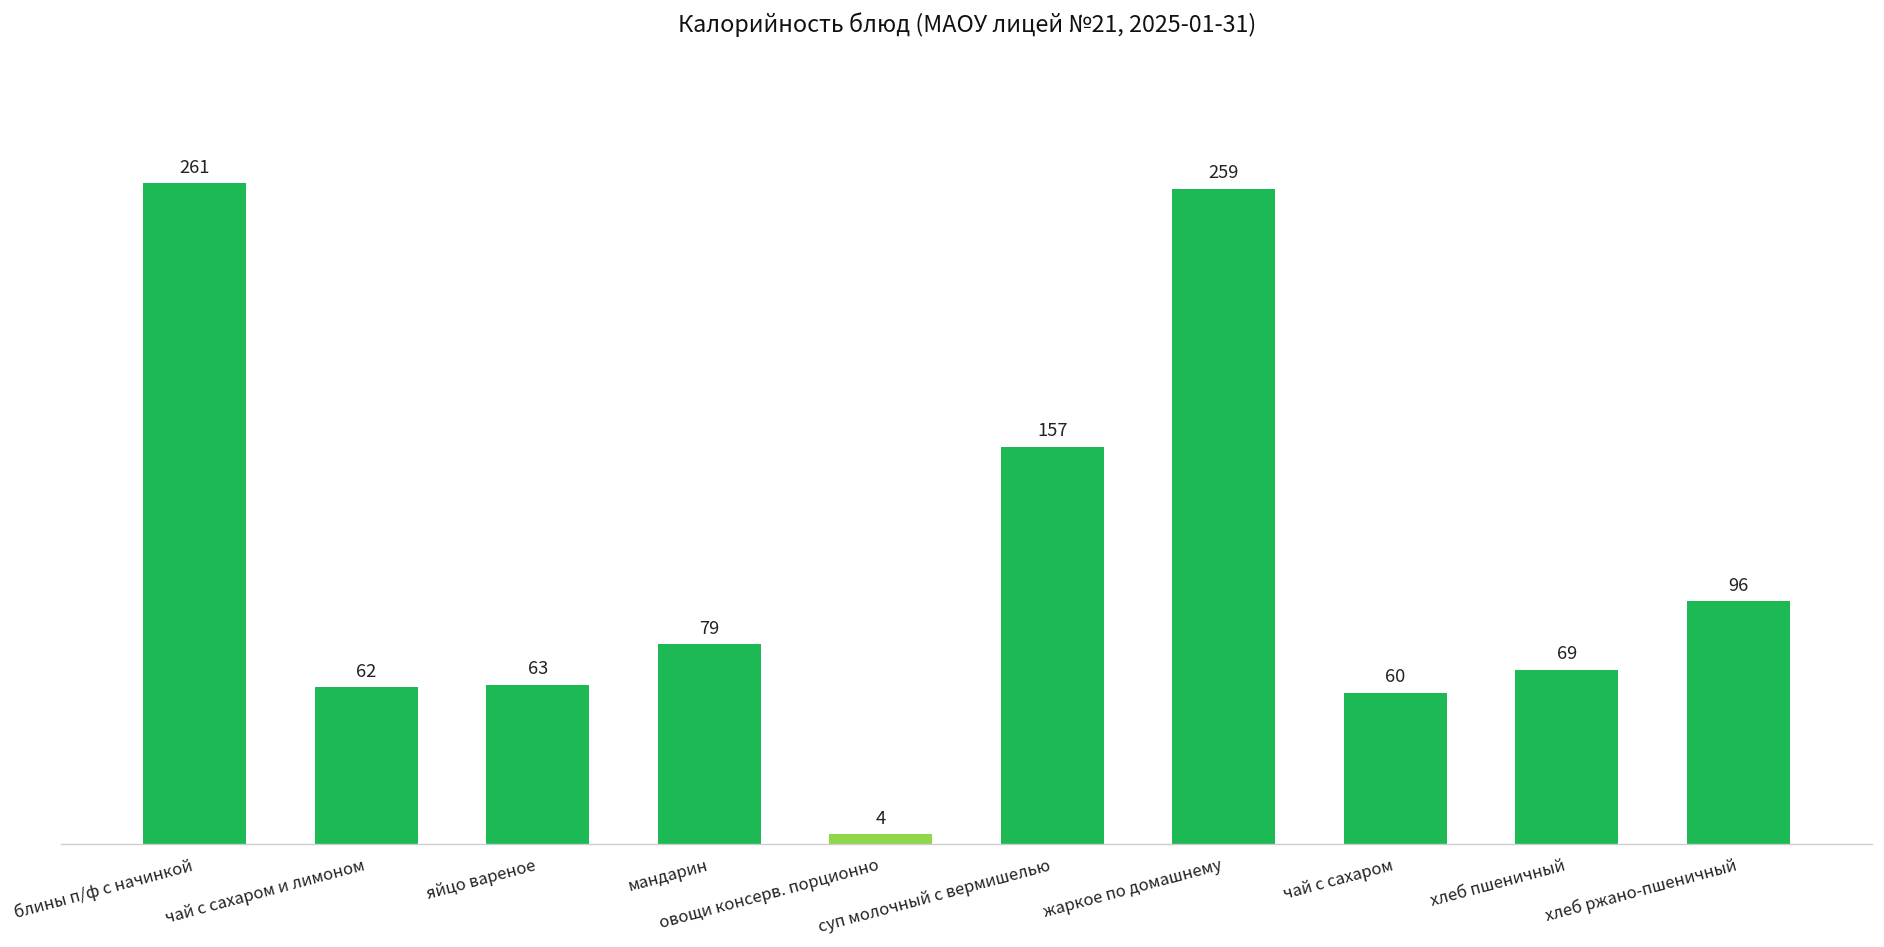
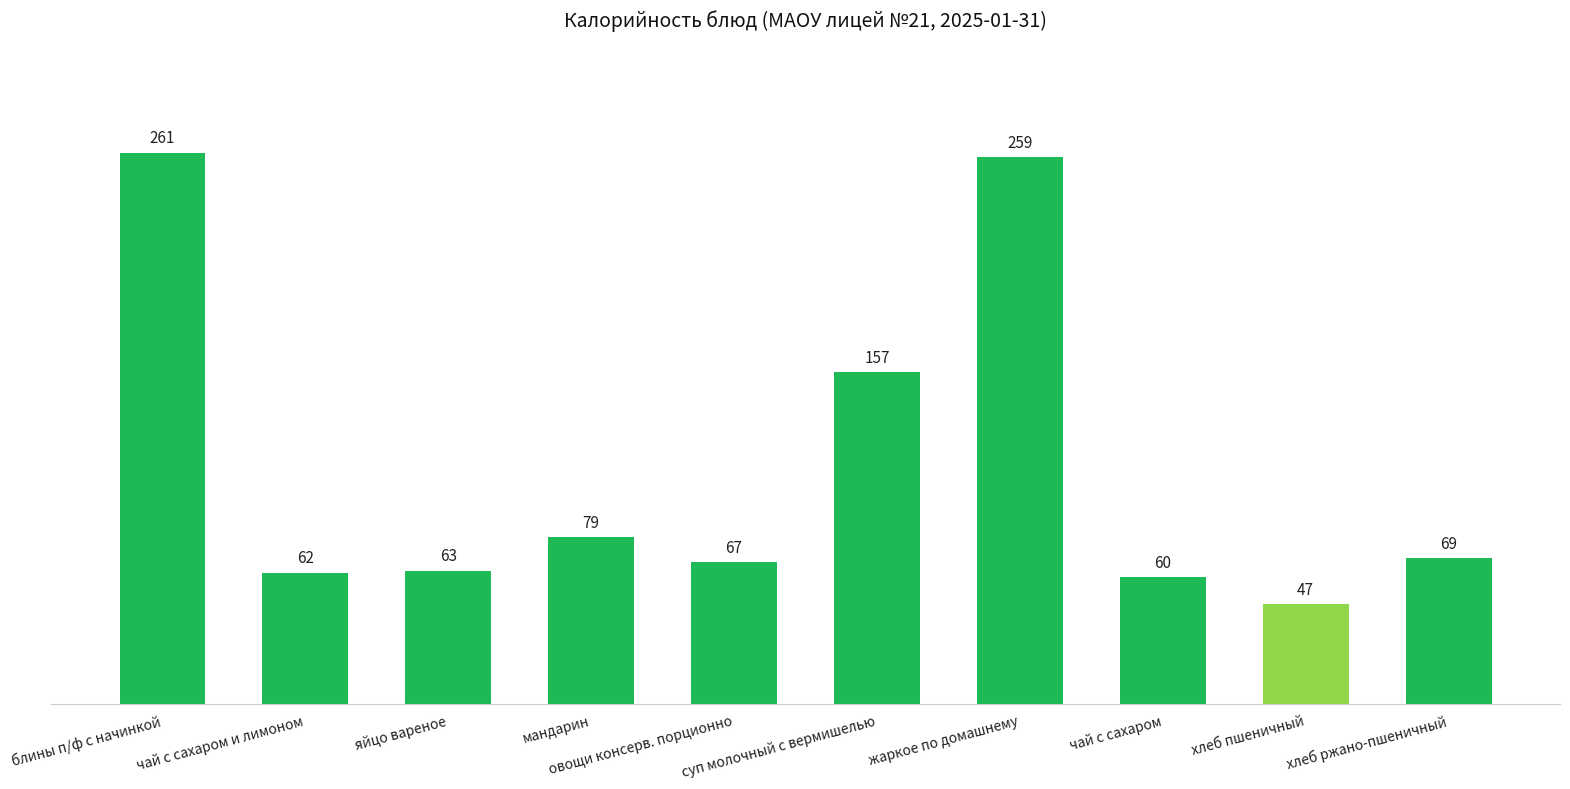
  {
    "блины п/ф с начинкой": 261,
    "чай с сахаром и лимоном": 62,
    "яйцо вареное": 63,
    "мандарин": 79,
-   "овощи консерв. порционно": 4,
+   "овощи консерв. порционно": 67,
    "суп молочный с вермишелью": 157,
    "жаркое по домашнему": 259,
    "чай с сахаром": 60,
-   "хлеб пшеничный": 69,
-   "хлеб ржано-пшеничный": 96
+   "хлеб пшеничный": 47,
+   "хлеб ржано-пшеничный": 69
  }
